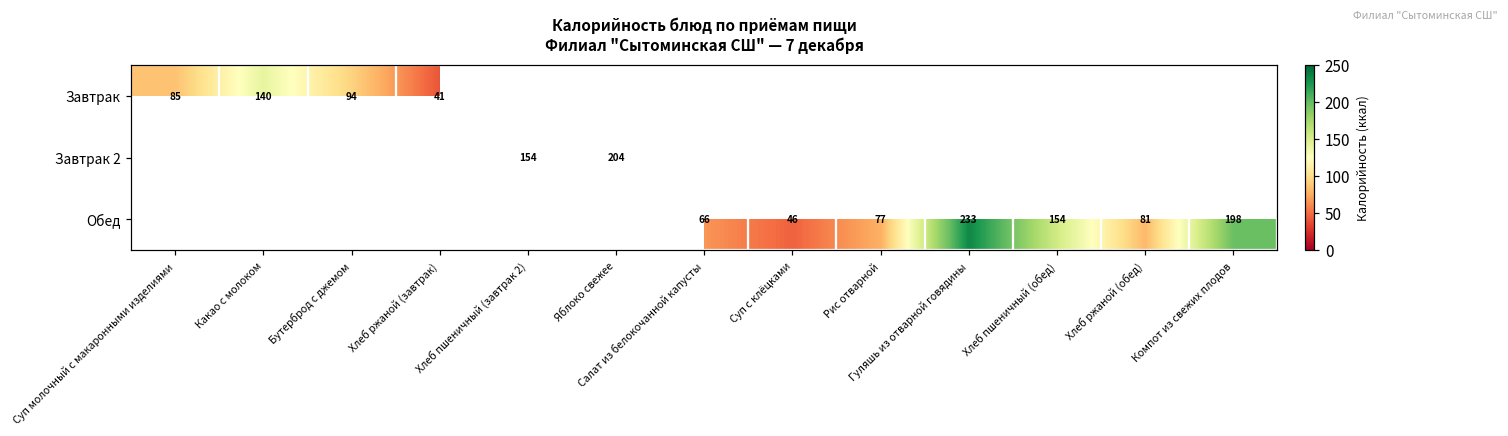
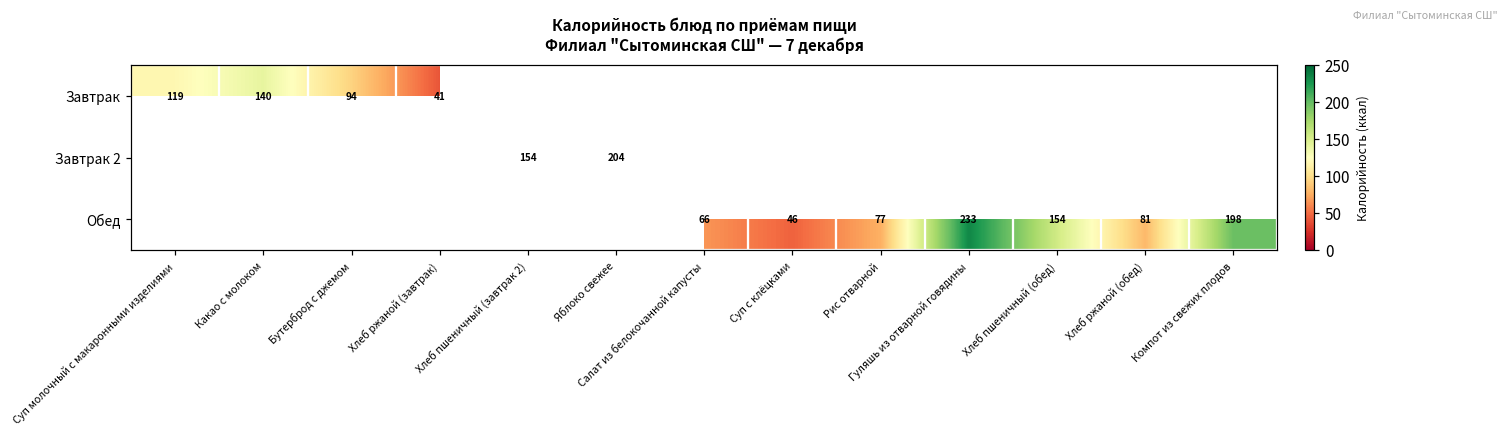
  {
    "Завтрак": {
-     "Суп молочный с макаронными изделиями": 85,
+     "Суп молочный с макаронными изделиями": 119,
      "Какао с молоком": 140,
      "Бутерброд с джемом": 94,
      "Хлеб ржаной (завтрак)": 41
    },
    "Завтрак 2": {
      "Хлеб пшеничный (завтрак 2)": 154,
      "Яблоко свежее": 204
    },
    "Обед": {
      "Салат из белокочанной капусты": 66,
      "Суп с клёцками": 46,
      "Рис отварной": 77,
      "Гуляшь из отварной говядины": 233,
      "Хлеб пшеничный (обед)": 154,
      "Хлеб ржаной (обед)": 81,
      "Компот из свежих плодов": 198
    }
  }
